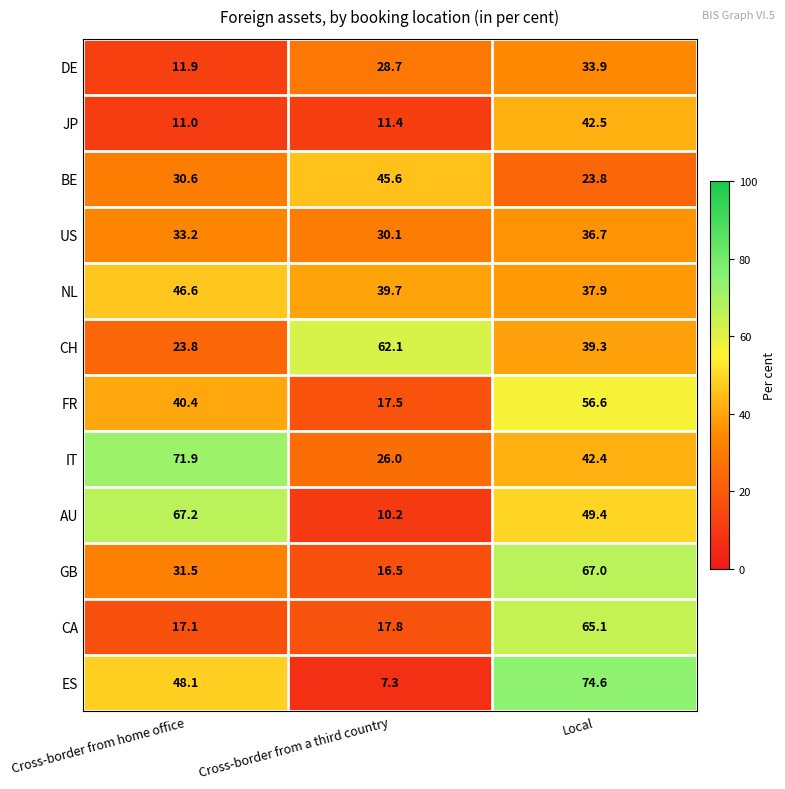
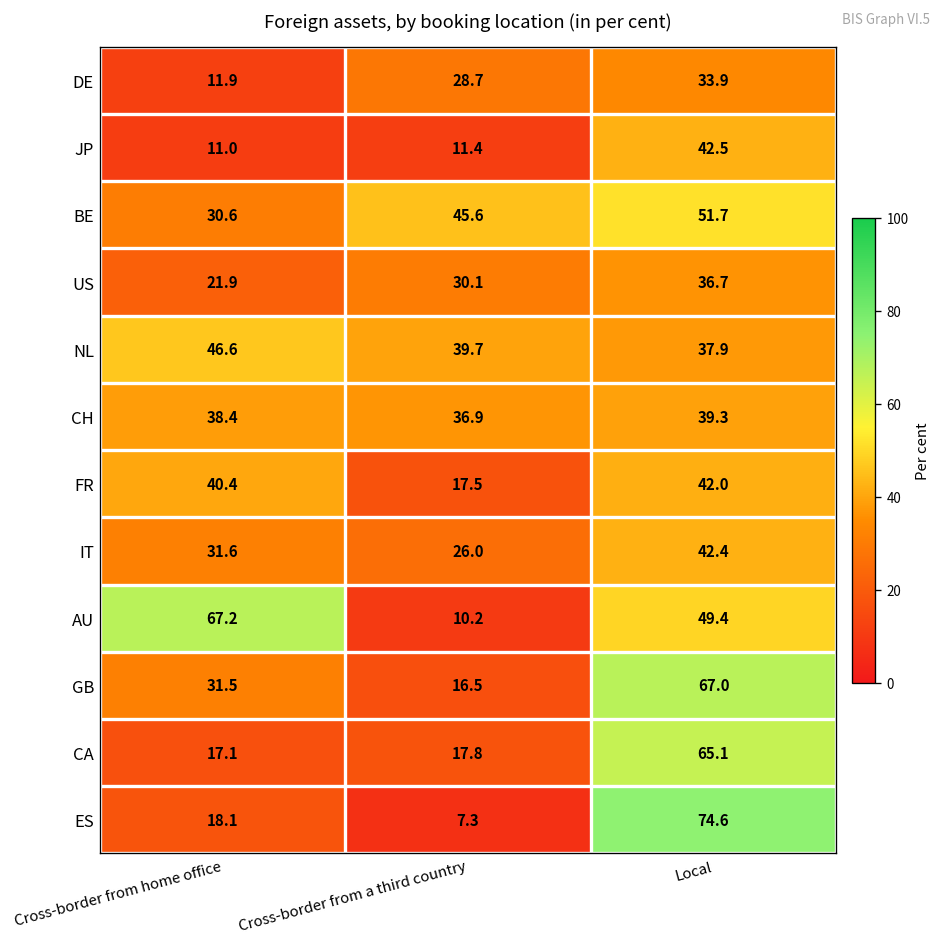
  {
    "DE": {
      "Cross-border from home office": 11.9,
      "Cross-border from a third country": 28.7,
      "Local": 33.9
    },
    "JP": {
      "Cross-border from home office": 11.0,
      "Cross-border from a third country": 11.4,
      "Local": 42.5
    },
    "BE": {
      "Cross-border from home office": 30.6,
      "Cross-border from a third country": 45.6,
-     "Local": 23.8
+     "Local": 51.7
    },
    "US": {
-     "Cross-border from home office": 33.2,
+     "Cross-border from home office": 21.9,
      "Cross-border from a third country": 30.1,
      "Local": 36.7
    },
    "NL": {
      "Cross-border from home office": 46.6,
      "Cross-border from a third country": 39.7,
      "Local": 37.9
    },
    "CH": {
-     "Cross-border from home office": 23.8,
-     "Cross-border from a third country": 62.1,
+     "Cross-border from home office": 38.4,
+     "Cross-border from a third country": 36.9,
      "Local": 39.3
    },
    "FR": {
      "Cross-border from home office": 40.4,
      "Cross-border from a third country": 17.5,
-     "Local": 56.6
+     "Local": 42.0
    },
    "IT": {
-     "Cross-border from home office": 71.9,
+     "Cross-border from home office": 31.6,
      "Cross-border from a third country": 26.0,
      "Local": 42.4
    },
    "AU": {
      "Cross-border from home office": 67.2,
      "Cross-border from a third country": 10.2,
      "Local": 49.4
    },
    "GB": {
      "Cross-border from home office": 31.5,
      "Cross-border from a third country": 16.5,
      "Local": 67.0
    },
    "CA": {
      "Cross-border from home office": 17.1,
      "Cross-border from a third country": 17.8,
      "Local": 65.1
    },
    "ES": {
-     "Cross-border from home office": 48.1,
+     "Cross-border from home office": 18.1,
      "Cross-border from a third country": 7.3,
      "Local": 74.6
    }
  }
